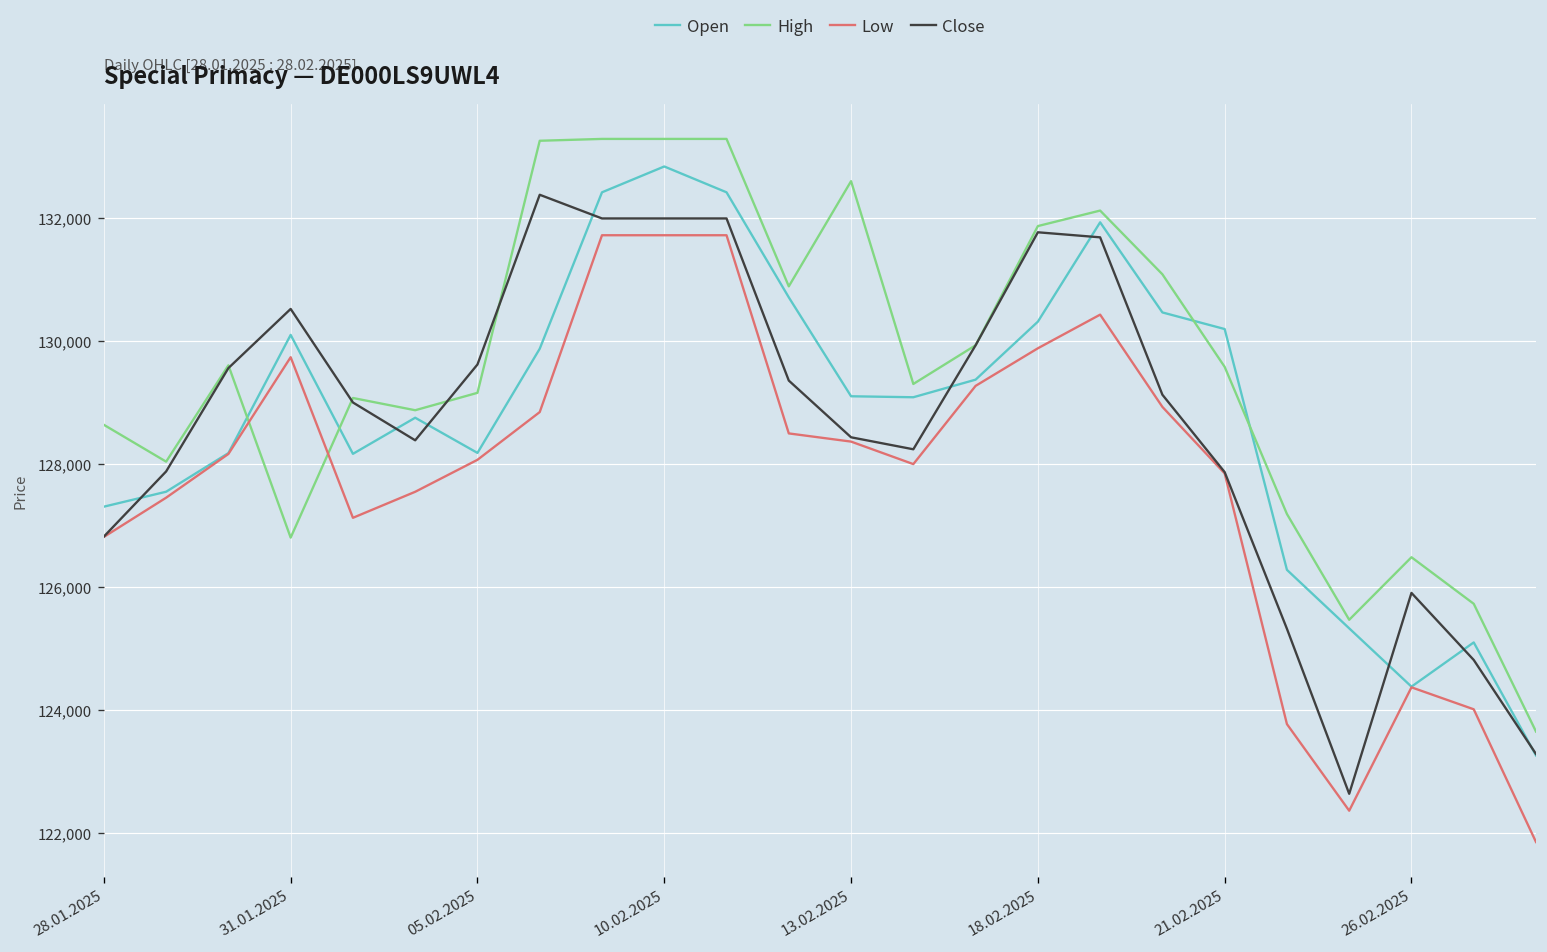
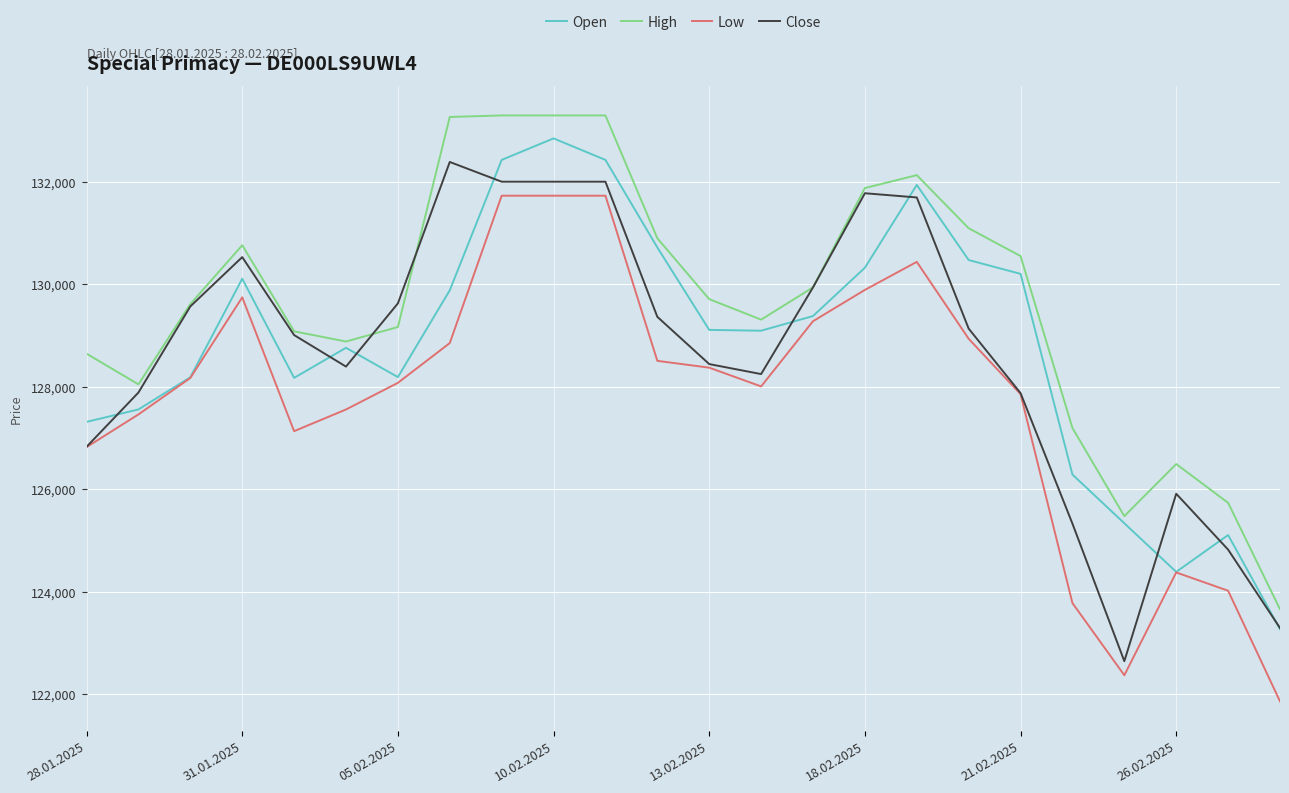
  {
    "Open": {
      "28.01.2025": "127,300",
      "31.01.2025": "130,100",
      "05.02.2025": "128,200",
      "10.02.2025": "132,800",
      "13.02.2025": "129,100",
      "18.02.2025": "130,300",
      "21.02.2025": "130,200"
    },
    "High": {
      "28.01.2025": "128,600",
-     "31.01.2025": "126,800",
+     "31.01.2025": "130,800",
      "05.02.2025": "129,200",
      "10.02.2025": "133,300",
-     "13.02.2025": "132,600",
+     "13.02.2025": "129,700",
      "18.02.2025": "131,900",
-     "21.02.2025": "129,600",
+     "21.02.2025": "130,500",
      "26.02.2025": "126,500"
    },
    "Low": {
      "31.01.2025": "129,700",
      "05.02.2025": "128,100",
      "10.02.2025": "131,700",
      "13.02.2025": "128,400",
      "18.02.2025": "129,900"
    },
    "Close": {
      "31.01.2025": "130,500",
      "05.02.2025": "129,600",
      "10.02.2025": "132,000",
      "13.02.2025": "128,400",
      "18.02.2025": "131,800",
      "26.02.2025": "125,900"
    }
  }
